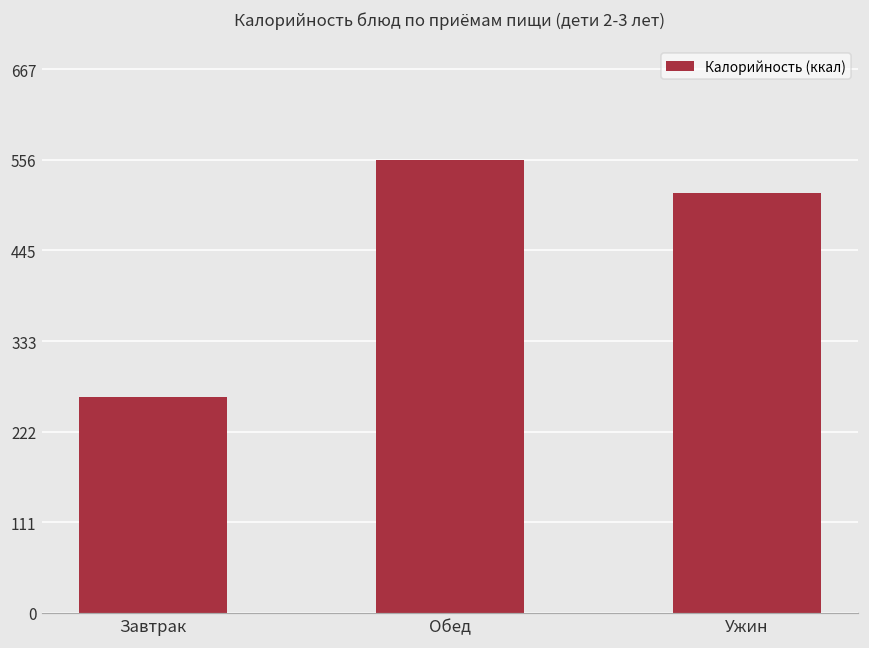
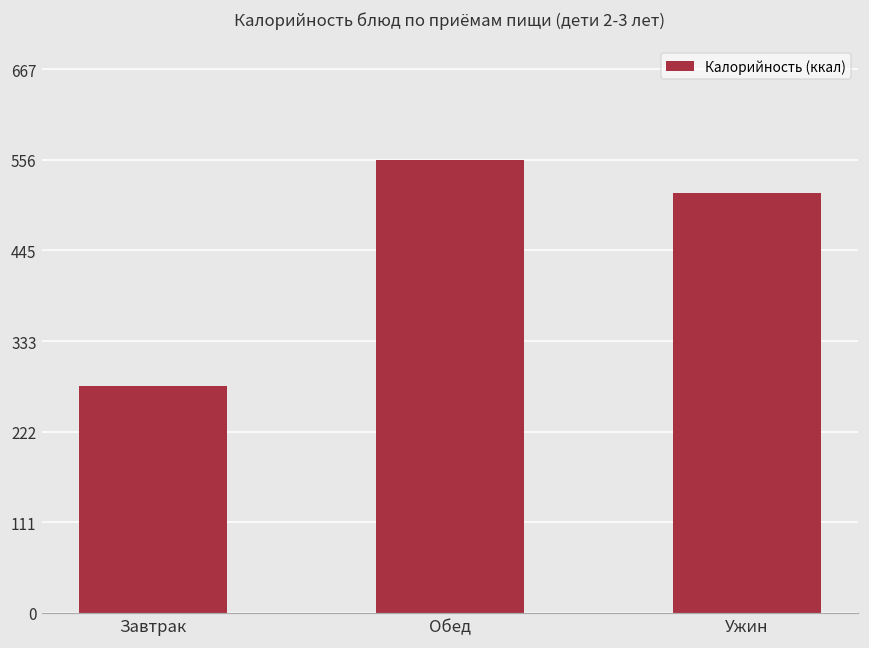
  {
-   "Завтрак": 260,
+   "Завтрак": 280,
    "Обед": 560,
    "Ужин": 520
  }
